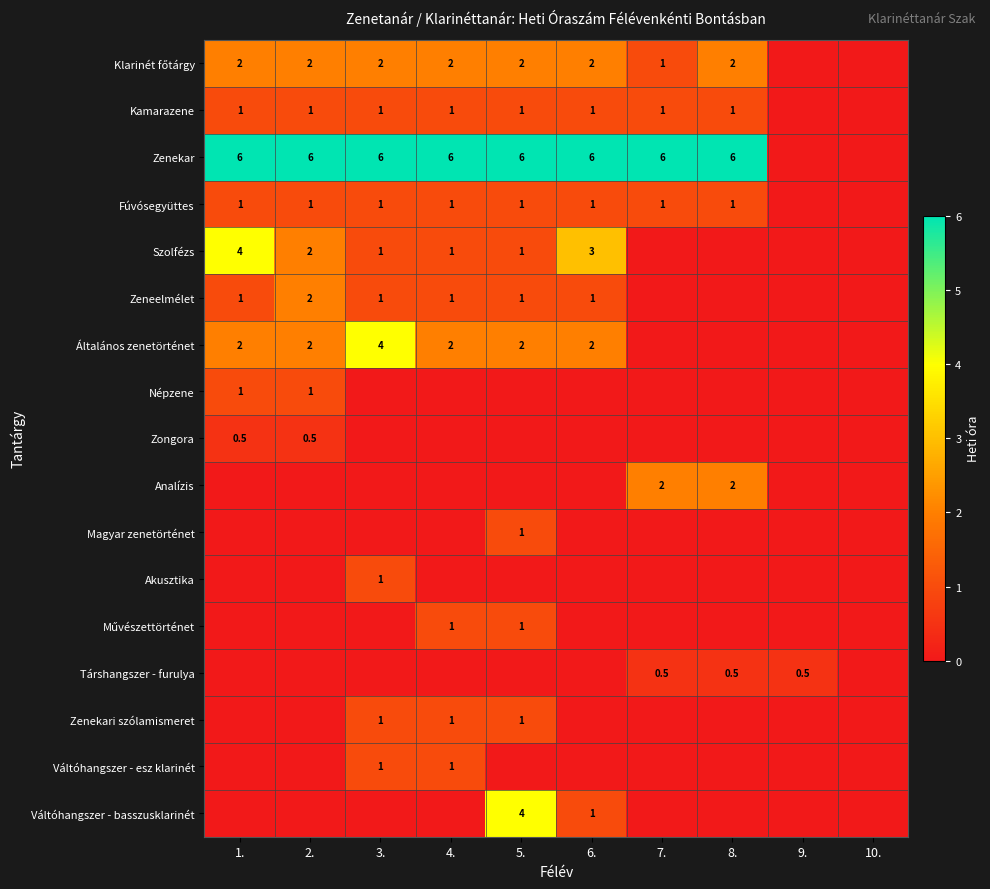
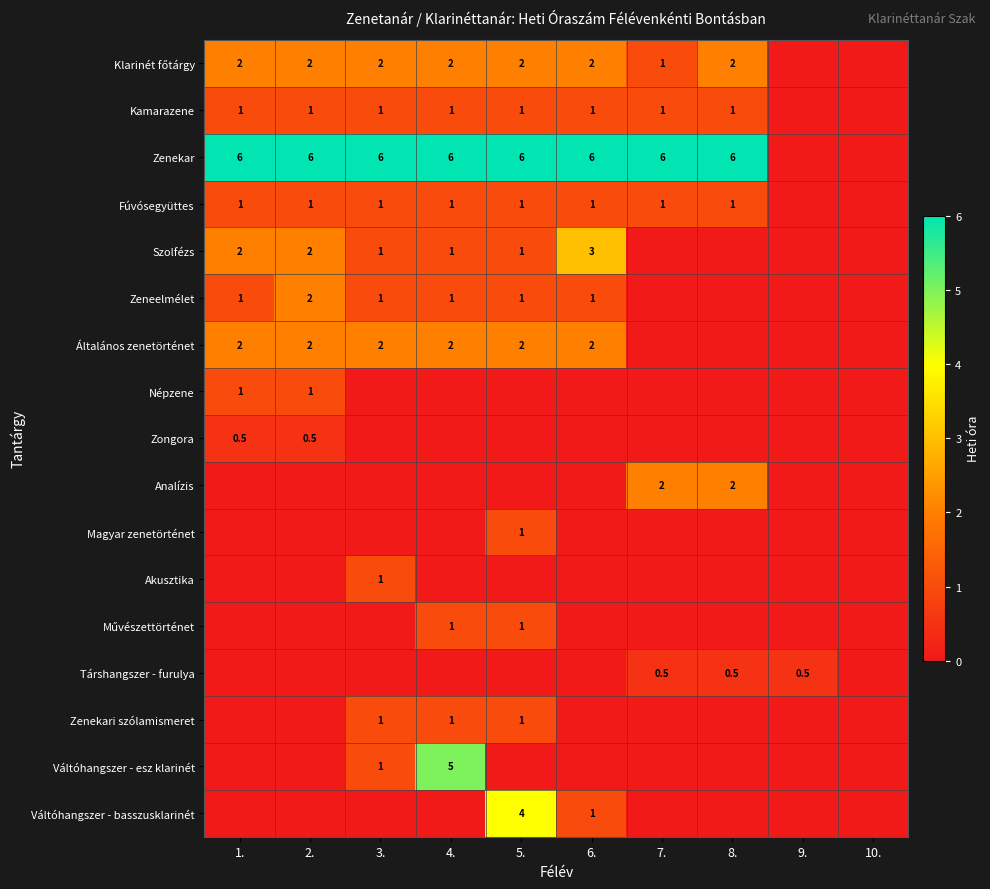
  {
    "Klarinét főtárgy": {
      "1.": 2,
      "2.": 2,
      "3.": 2,
      "4.": 2,
      "5.": 2,
      "6.": 2,
      "7.": 1,
      "8.": 2
    },
    "Kamarazene": {
      "1.": 1,
      "2.": 1,
      "3.": 1,
      "4.": 1,
      "5.": 1,
      "6.": 1,
      "7.": 1,
      "8.": 1
    },
    "Zenekar": {
      "1.": 6,
      "2.": 6,
      "3.": 6,
      "4.": 6,
      "5.": 6,
      "6.": 6,
      "7.": 6,
      "8.": 6
    },
    "Fúvósegyüttes": {
      "1.": 1,
      "2.": 1,
      "3.": 1,
      "4.": 1,
      "5.": 1,
      "6.": 1,
      "7.": 1,
      "8.": 1
    },
    "Szolfézs": {
-     "1.": 4,
+     "1.": 2,
      "2.": 2,
      "3.": 1,
      "4.": 1,
      "5.": 1,
      "6.": 3
    },
    "Zeneelmélet": {
      "1.": 1,
      "2.": 2,
      "3.": 1,
      "4.": 1,
      "5.": 1,
      "6.": 1
    },
    "Általános zenetörténet": {
      "1.": 2,
      "2.": 2,
-     "3.": 4,
+     "3.": 2,
      "4.": 2,
      "5.": 2,
      "6.": 2
    },
    "Népzene": {
      "1.": 1,
      "2.": 1
    },
    "Zongora": {
      "1.": 0.5,
      "2.": 0.5
    },
    "Analízis": {
      "7.": 2,
      "8.": 2
    },
    "Magyar zenetörténet": {
      "5.": 1
    },
    "Akusztika": {
      "3.": 1
    },
    "Művészettörténet": {
      "4.": 1,
      "5.": 1
    },
    "Társhangszer - furulya": {
      "7.": 0.5,
      "8.": 0.5,
      "9.": 0.5
    },
    "Zenekari szólamismeret": {
      "3.": 1,
      "4.": 1,
      "5.": 1
    },
    "Váltóhangszer - esz klarinét": {
      "3.": 1,
-     "4.": 1
+     "4.": 5
    },
    "Váltóhangszer - basszusklarinét": {
      "5.": 4,
      "6.": 1
    }
  }
